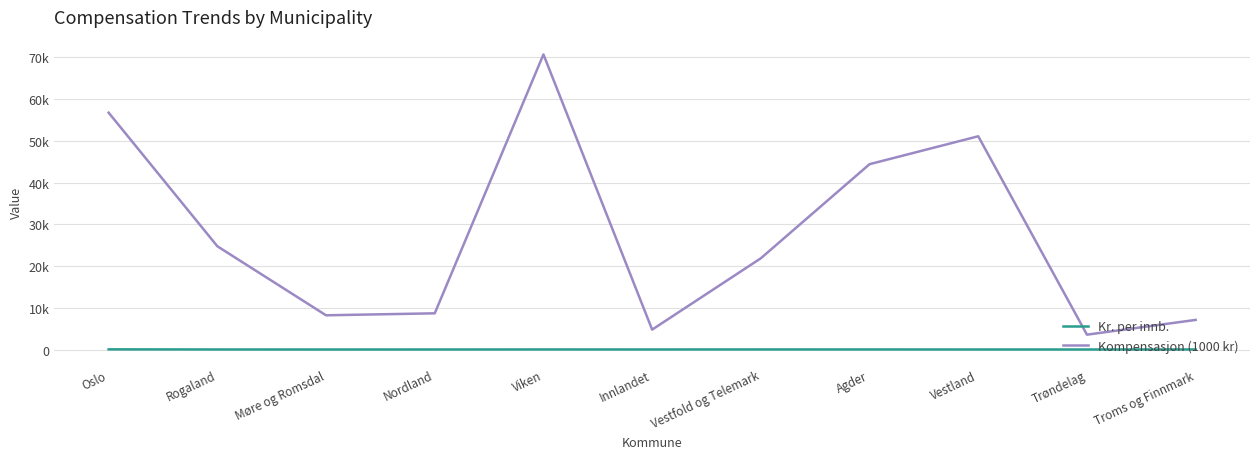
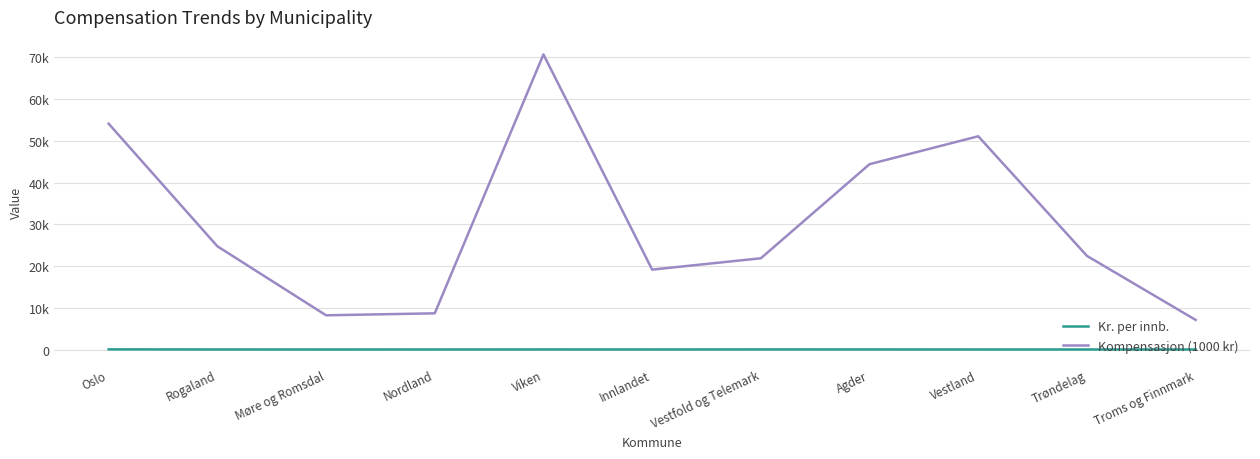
  {
    "Kr. per innb.": {
      "Oslo": 0,
      "Rogaland": 0,
      "Møre og Romsdal": 0,
      "Nordland": 0,
      "Viken": 0,
      "Innlandet": 0,
      "Vestfold og Telemark": 0,
      "Agder": 0,
      "Vestland": 0,
      "Trøndelag": 0,
      "Troms og Finnmark": 0
    },
    "Kompensasjon (1000 kr)": {
-     "Oslo": 57000,
+     "Oslo": 54000,
      "Rogaland": 25000,
      "Møre og Romsdal": 8000,
      "Nordland": 9000,
      "Viken": 71000,
-     "Innlandet": 5000,
+     "Innlandet": 19000,
      "Vestfold og Telemark": 22000,
      "Agder": 44000,
      "Vestland": 51000,
-     "Trøndelag": 4000,
+     "Trøndelag": 22000,
      "Troms og Finnmark": 7000
    }
  }
